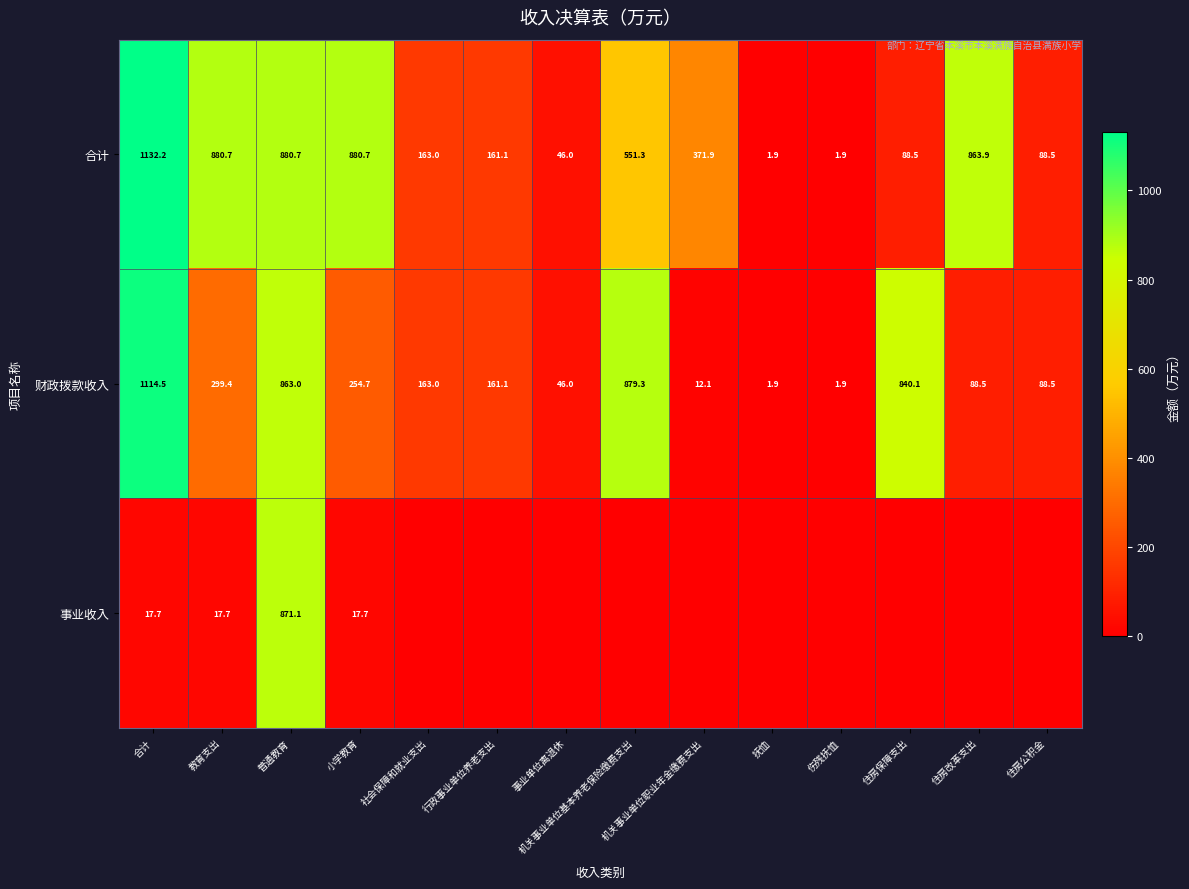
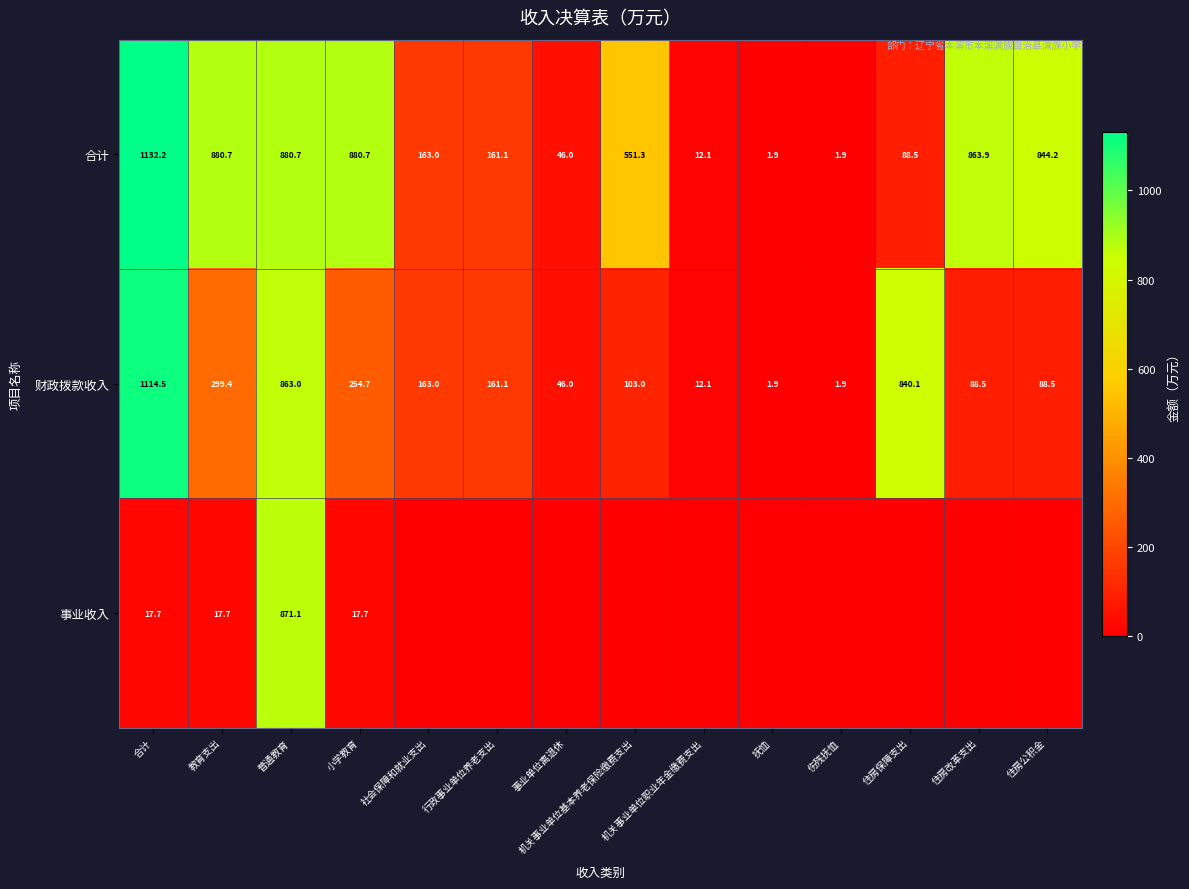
  {
    "合计": {
      "合计": 1132.2,
      "教育支出": 880.7,
      "普通教育": 880.7,
      "小学教育": 880.7,
      "社会保障和就业支出": 163.0,
      "行政事业单位养老支出": 161.1,
      "事业单位离退休": 46.0,
      "机关事业单位基本养老保险缴费支出": 551.3,
-     "机关事业单位职业年金缴费支出": 371.9,
+     "机关事业单位职业年金缴费支出": 12.1,
      "抚恤": 1.9,
      "伤残抚恤": 1.9,
      "住房保障支出": 88.5,
-     "住房公积金": 88.5
+     "住房公积金": 844.2
    },
    "财政拨款收入": {
      "合计": 1114.5,
      "教育支出": 299.4,
      "普通教育": 863.0,
      "小学教育": 254.7,
      "社会保障和就业支出": 163.0,
      "行政事业单位养老支出": 161.1,
      "事业单位离退休": 46.0,
-     "机关事业单位基本养老保险缴费支出": 879.3,
+     "机关事业单位基本养老保险缴费支出": 103.0,
      "机关事业单位职业年金缴费支出": 12.1,
      "抚恤": 1.9,
      "伤残抚恤": 1.9,
      "住房保障支出": 840.1,
      "住房改革支出": 88.5,
      "住房公积金": 88.5
    },
    "事业收入": {
      "合计": 17.7,
      "教育支出": 17.7,
      "普通教育": 871.1,
      "小学教育": 17.7
    }
  }
